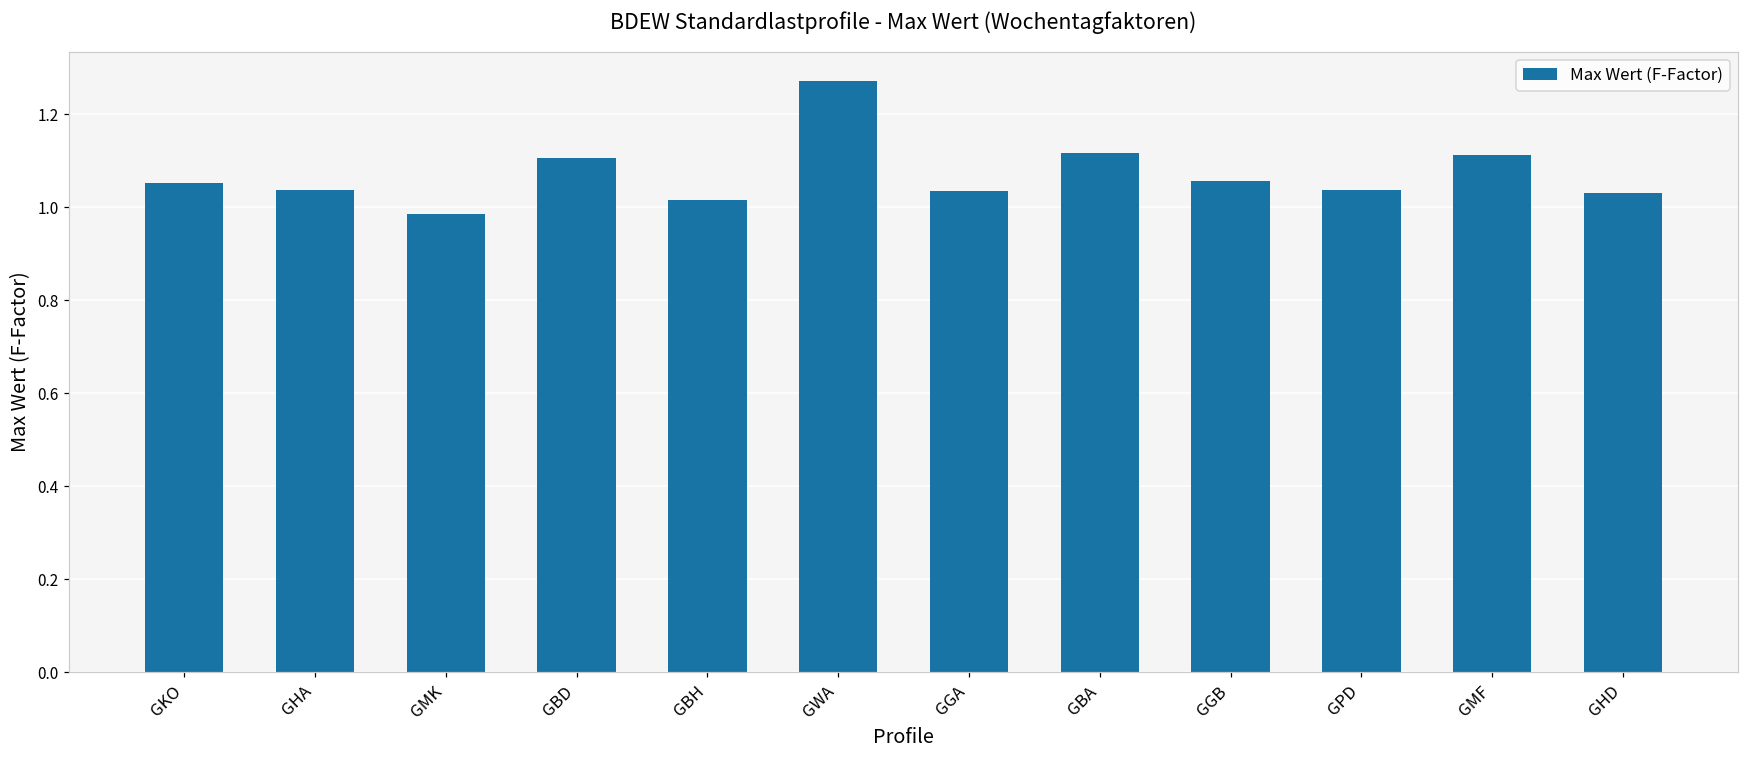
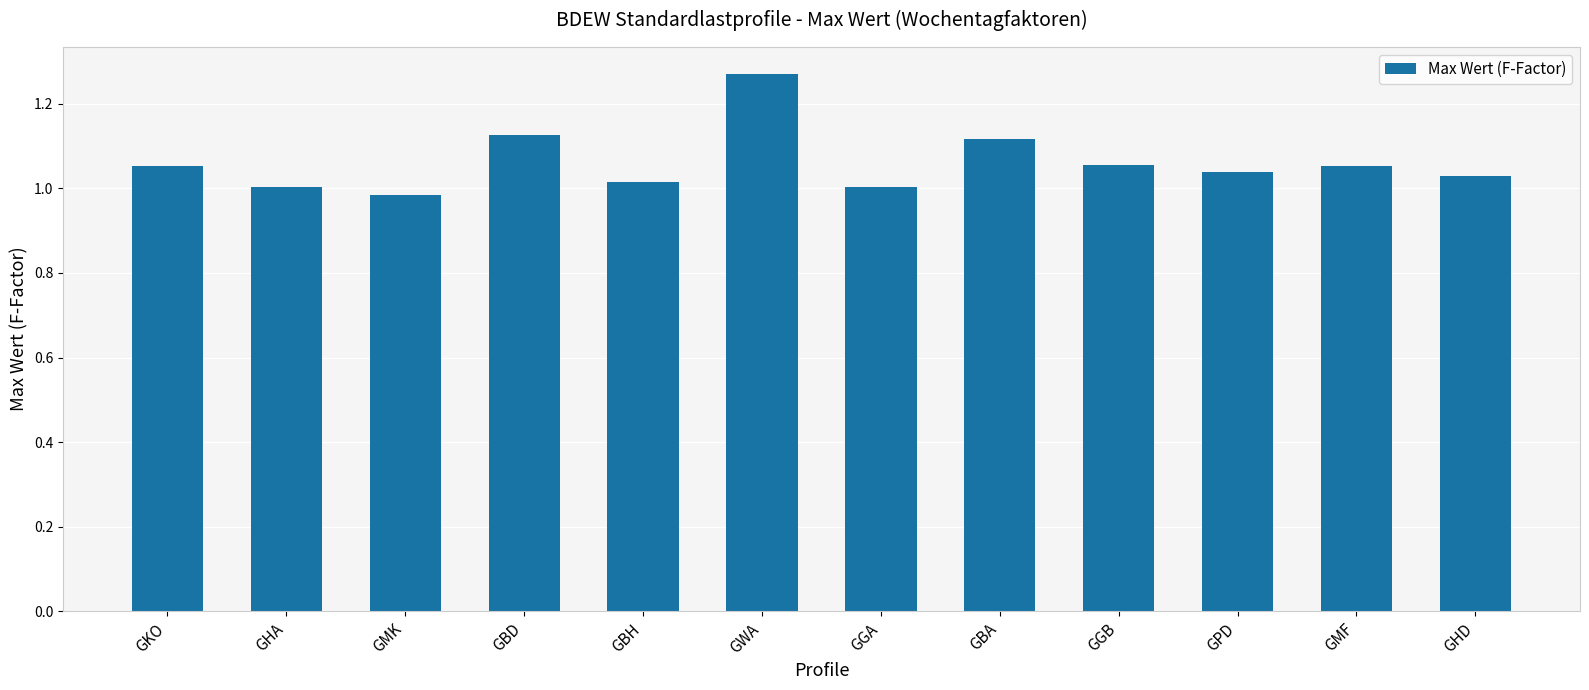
  {
    "GKO": 1.05,
-   "GHA": 1.04,
+   "GHA": 1.00,
    "GMK": 0.98,
-   "GBD": 1.11,
+   "GBD": 1.13,
    "GBH": 1.02,
    "GWA": 1.27,
-   "GGA": 1.04,
+   "GGA": 1.00,
    "GBA": 1.12,
    "GGB": 1.06,
    "GPD": 1.04,
-   "GMF": 1.11,
+   "GMF": 1.05,
    "GHD": 1.03
  }
